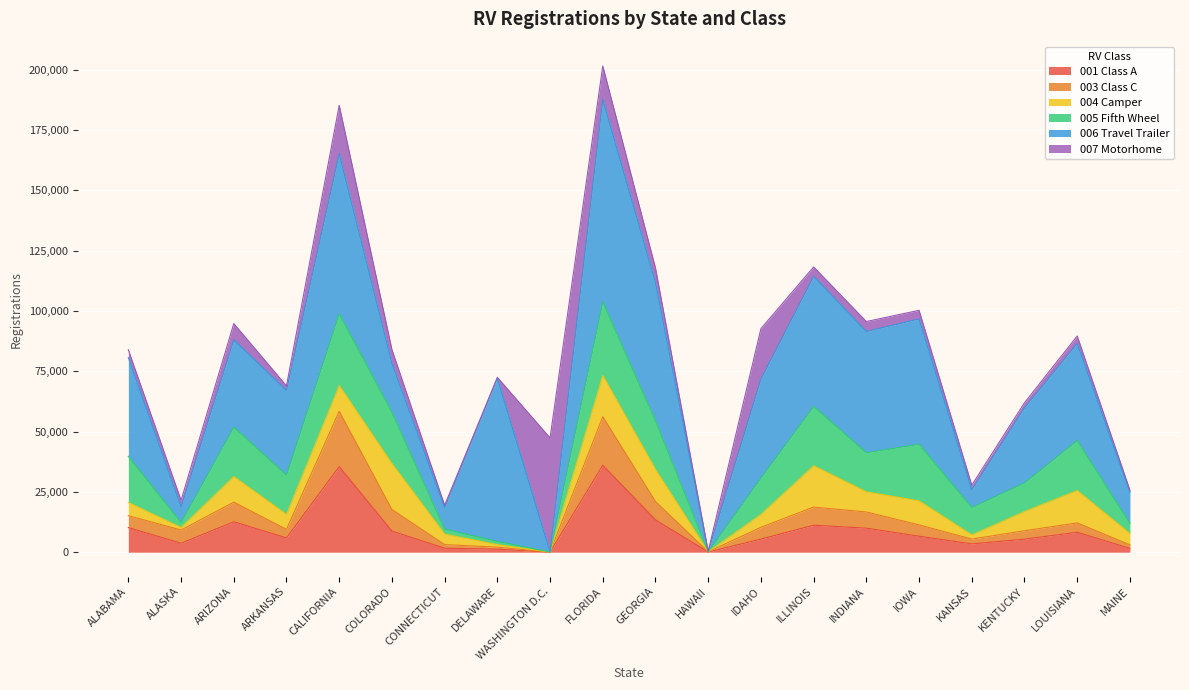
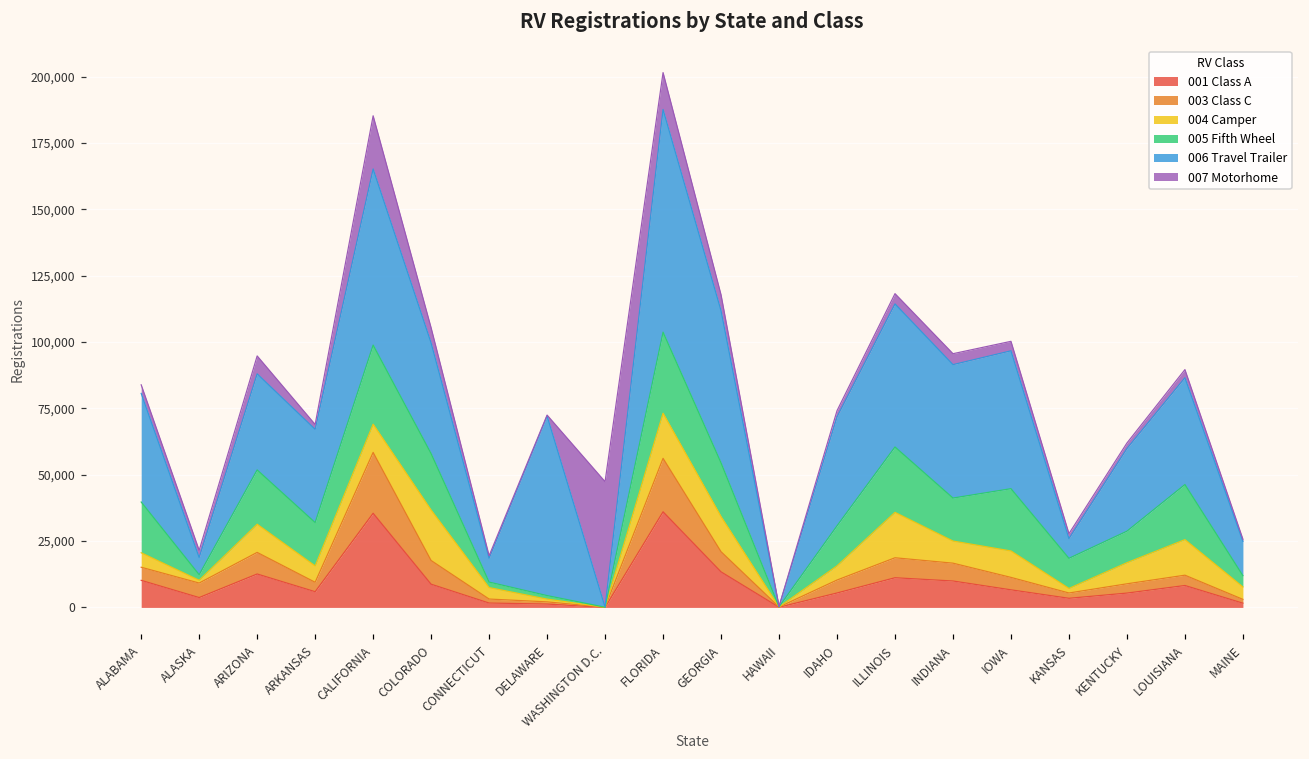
  {
    "004 Camper": {
      "ALABAMA": "5,000",
      "ARIZONA": "11,000",
      "ARKANSAS": "6,000",
      "CALIFORNIA": "11,000",
      "COLORADO": "19,000",
      "CONNECTICUT": "4,000",
      "DELAWARE": "1,000",
      "FLORIDA": "17,000",
      "GEORGIA": "13,000",
      "IDAHO": "5,000",
      "ILLINOIS": "17,000",
      "INDIANA": "8,000",
      "IOWA": "10,000",
      "KANSAS": "2,000",
      "KENTUCKY": "8,000",
      "LOUISIANA": "13,000",
      "MAINE": "5,000"
    },
    "005 Fifth Wheel": {
      "ALABAMA": "19,000",
      "ALASKA": "2,000",
      "ARIZONA": "20,000",
      "ARKANSAS": "16,000",
      "CALIFORNIA": "30,000",
      "COLORADO": "21,000",
      "CONNECTICUT": "2,000",
      "DELAWARE": "1,000",
      "FLORIDA": "31,000",
      "GEORGIA": "20,000",
      "IDAHO": "15,000",
      "ILLINOIS": "25,000",
      "INDIANA": "16,000",
      "IOWA": "23,000",
      "KANSAS": "11,000",
      "KENTUCKY": "12,000",
      "LOUISIANA": "21,000",
      "MAINE": "4,000"
    },
    "006 Travel Trailer": {
      "ALABAMA": "41,000",
      "ALASKA": "6,000",
      "ARIZONA": "36,000",
      "ARKANSAS": "35,000",
      "CALIFORNIA": "66,000",
-     "COLORADO": "20,000",
+     "COLORADO": "42,000",
      "FLORIDA": "84,000",
      "GEORGIA": "57,000",
      "IDAHO": "41,000",
      "ILLINOIS": "54,000",
      "INDIANA": "50,000",
      "IOWA": "52,000",
      "KANSAS": "7,000",
      "KENTUCKY": "31,000",
      "LOUISIANA": "40,000"
    },
    "007 Motorhome": {
      "ALABAMA": "3,000",
      "ALASKA": "3,000",
      "ARIZONA": "7,000",
      "ARKANSAS": "2,000",
      "CALIFORNIA": "20,000",
      "COLORADO": "6,000",
      "WASHINGTON D.C.": "47,000",
      "FLORIDA": "14,000",
      "GEORGIA": "6,000",
-     "IDAHO": "21,000",
+     "IDAHO": "2,000",
      "ILLINOIS": "4,000",
      "INDIANA": "4,000",
      "IOWA": "4,000",
      "KANSAS": "2,000",
      "KENTUCKY": "2,000",
      "LOUISIANA": "3,000"
    }
  }
